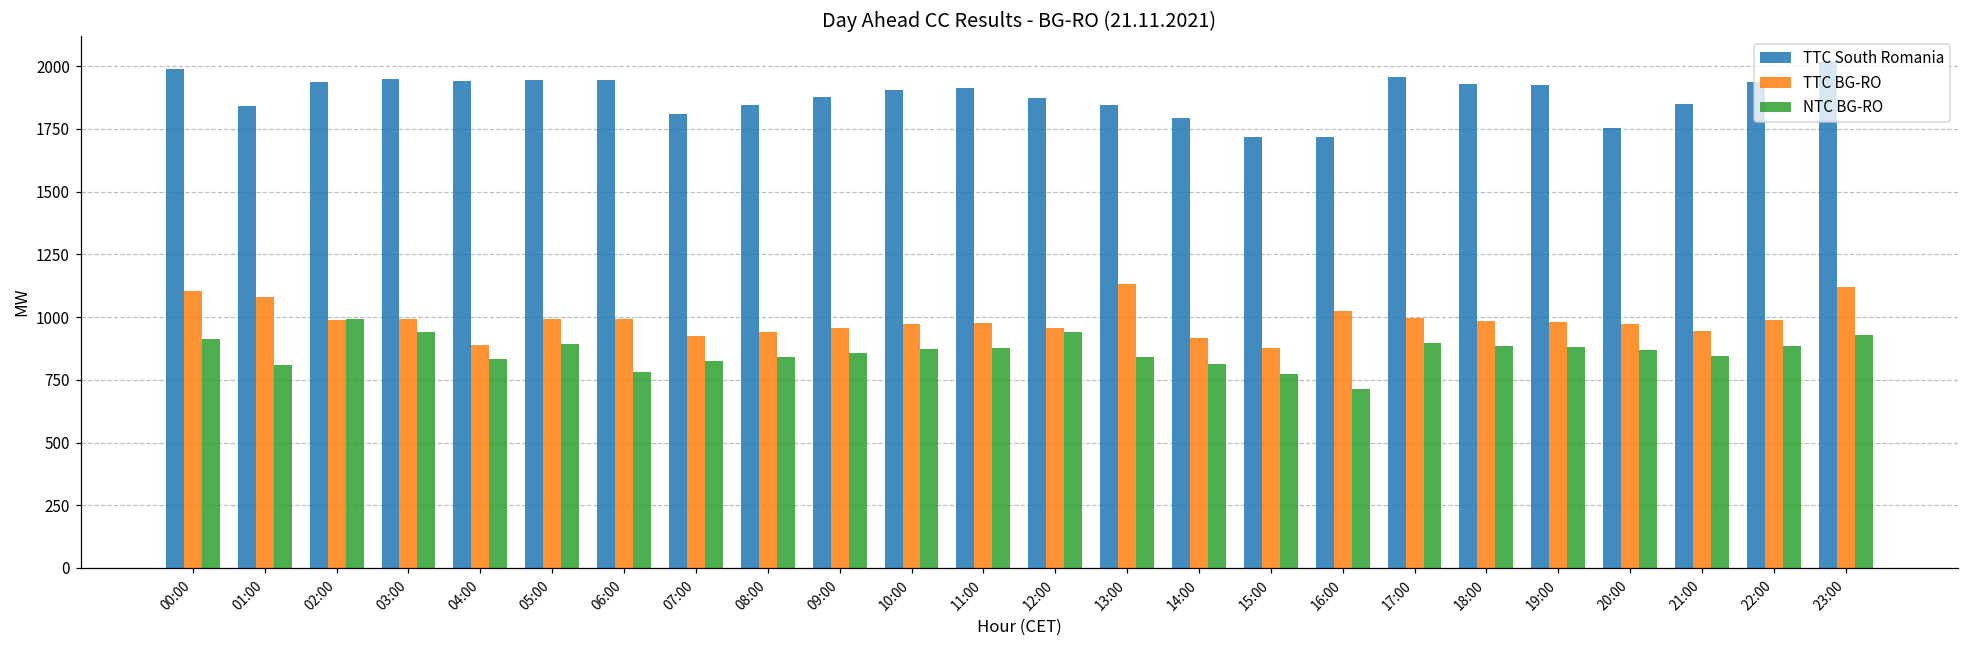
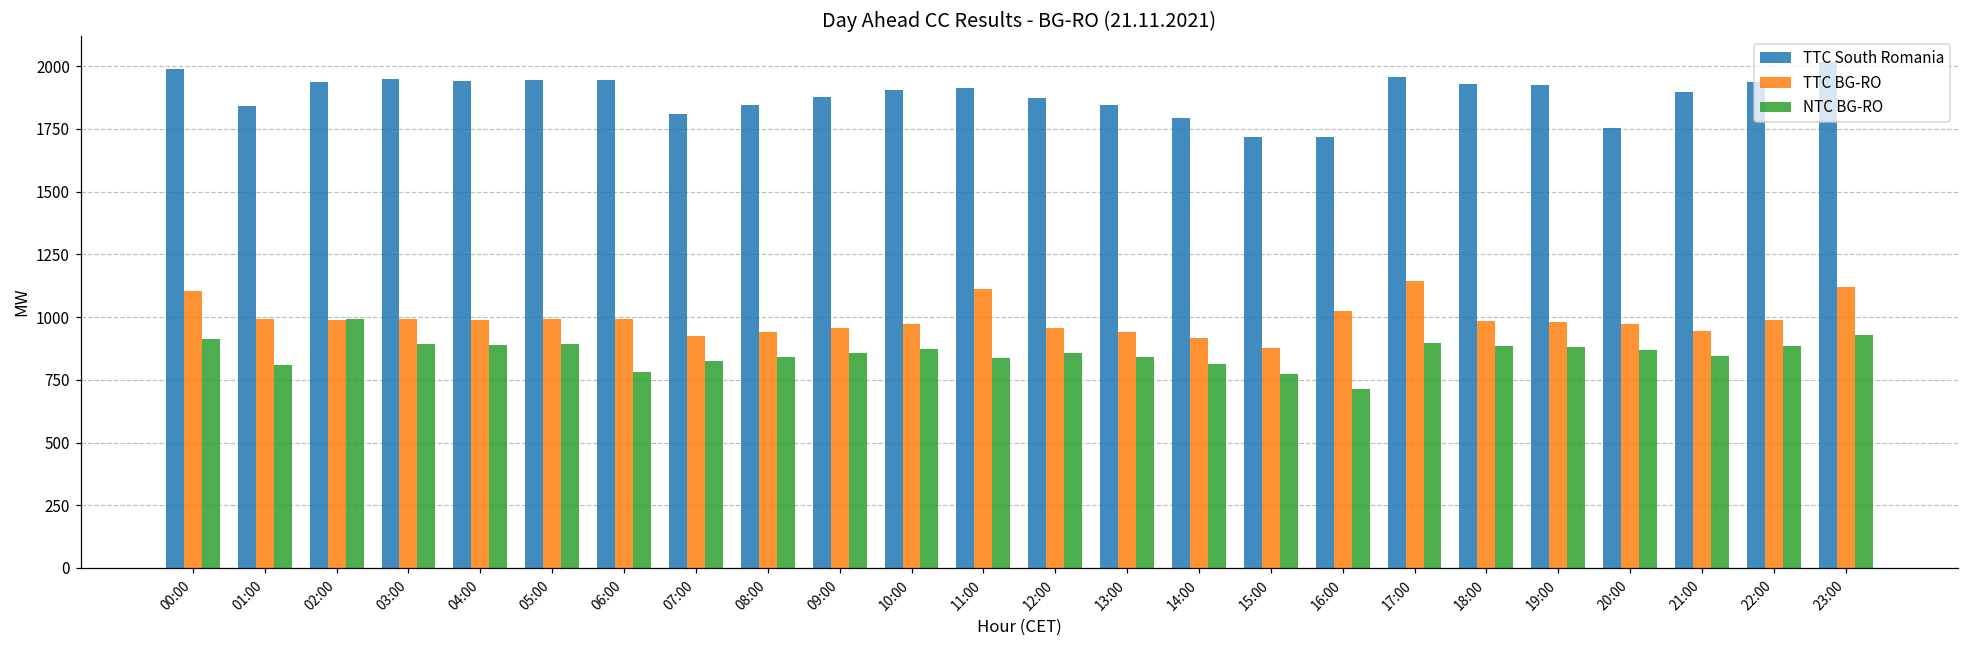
  {
    "TTC South Romania": {
      "00:00": 1990,
      "01:00": 1840,
      "02:00": 1940,
      "03:00": 1950,
      "04:00": 1940,
      "05:00": 1950,
      "06:00": 1950,
      "07:00": 1810,
      "08:00": 1840,
      "09:00": 1880,
      "10:00": 1910,
      "11:00": 1910,
      "12:00": 1870,
      "13:00": 1840,
      "14:00": 1790,
      "15:00": 1720,
      "16:00": 1720,
      "17:00": 1960,
      "18:00": 1930,
      "19:00": 1930,
      "20:00": 1750,
-     "21:00": 1850
+     "21:00": 1900
    },
    "TTC BG-RO": {
      "00:00": 1110,
-     "01:00": 1080,
+     "01:00": 990,
      "02:00": 990,
      "03:00": 990,
-     "04:00": 890,
+     "04:00": 990,
      "05:00": 990,
      "06:00": 990,
      "07:00": 920,
      "08:00": 940,
      "09:00": 960,
      "10:00": 970,
-     "11:00": 980,
+     "11:00": 1110,
      "12:00": 960,
-     "13:00": 1130,
+     "13:00": 940,
      "14:00": 920,
      "15:00": 880,
      "16:00": 1020,
-     "17:00": 1000,
+     "17:00": 1140,
      "18:00": 980,
      "19:00": 980,
      "20:00": 970,
      "21:00": 940,
      "22:00": 990,
      "23:00": 1120
    },
    "NTC BG-RO": {
      "00:00": 910,
      "01:00": 810,
      "02:00": 990,
-     "03:00": 940,
-     "04:00": 830,
+     "03:00": 890,
+     "04:00": 890,
      "05:00": 890,
      "06:00": 780,
      "07:00": 820,
      "08:00": 840,
      "09:00": 860,
      "10:00": 870,
-     "11:00": 880,
-     "12:00": 940,
+     "11:00": 840,
+     "12:00": 860,
      "13:00": 840,
      "14:00": 810,
      "15:00": 780,
      "16:00": 710,
      "17:00": 900,
      "18:00": 880,
      "19:00": 880,
      "20:00": 870,
      "21:00": 840,
      "22:00": 890,
      "23:00": 930
    }
  }
